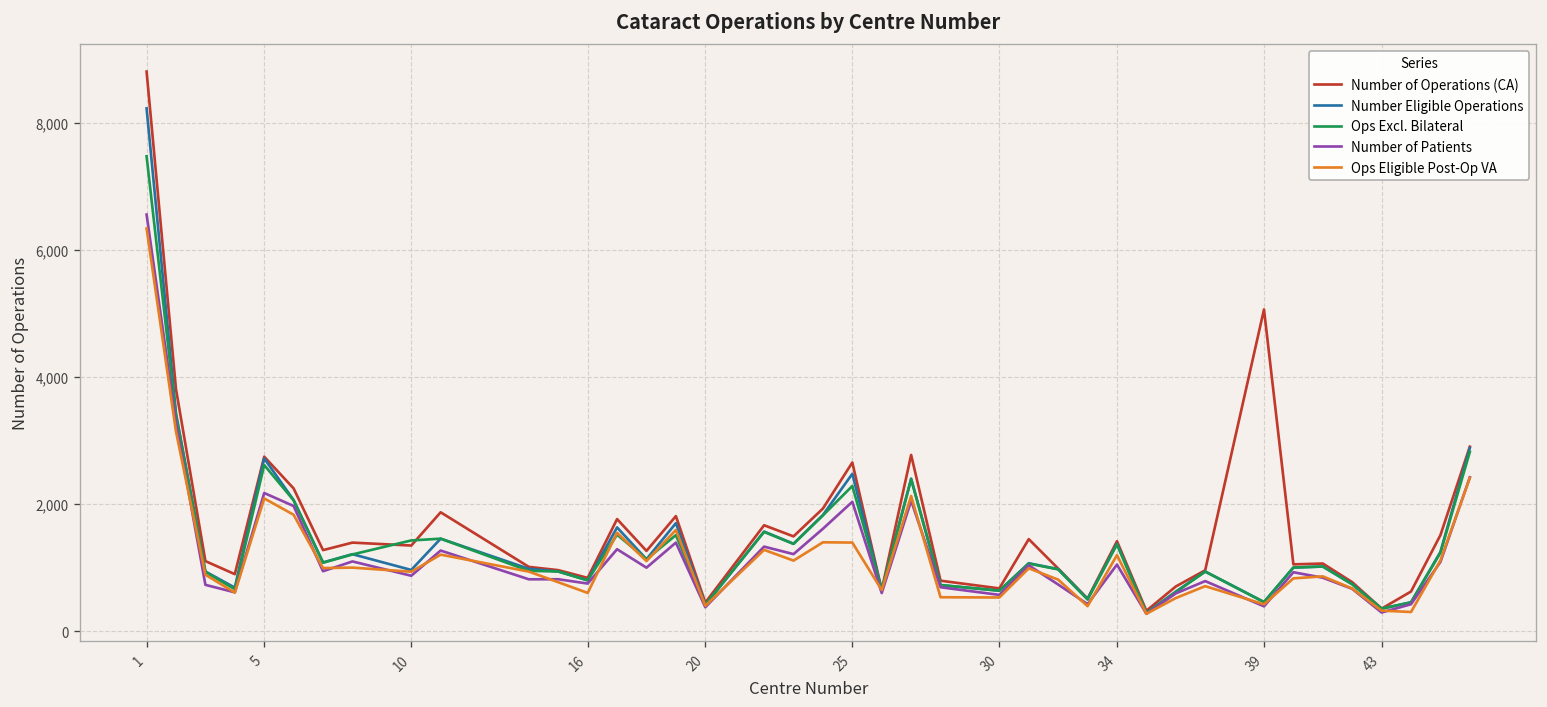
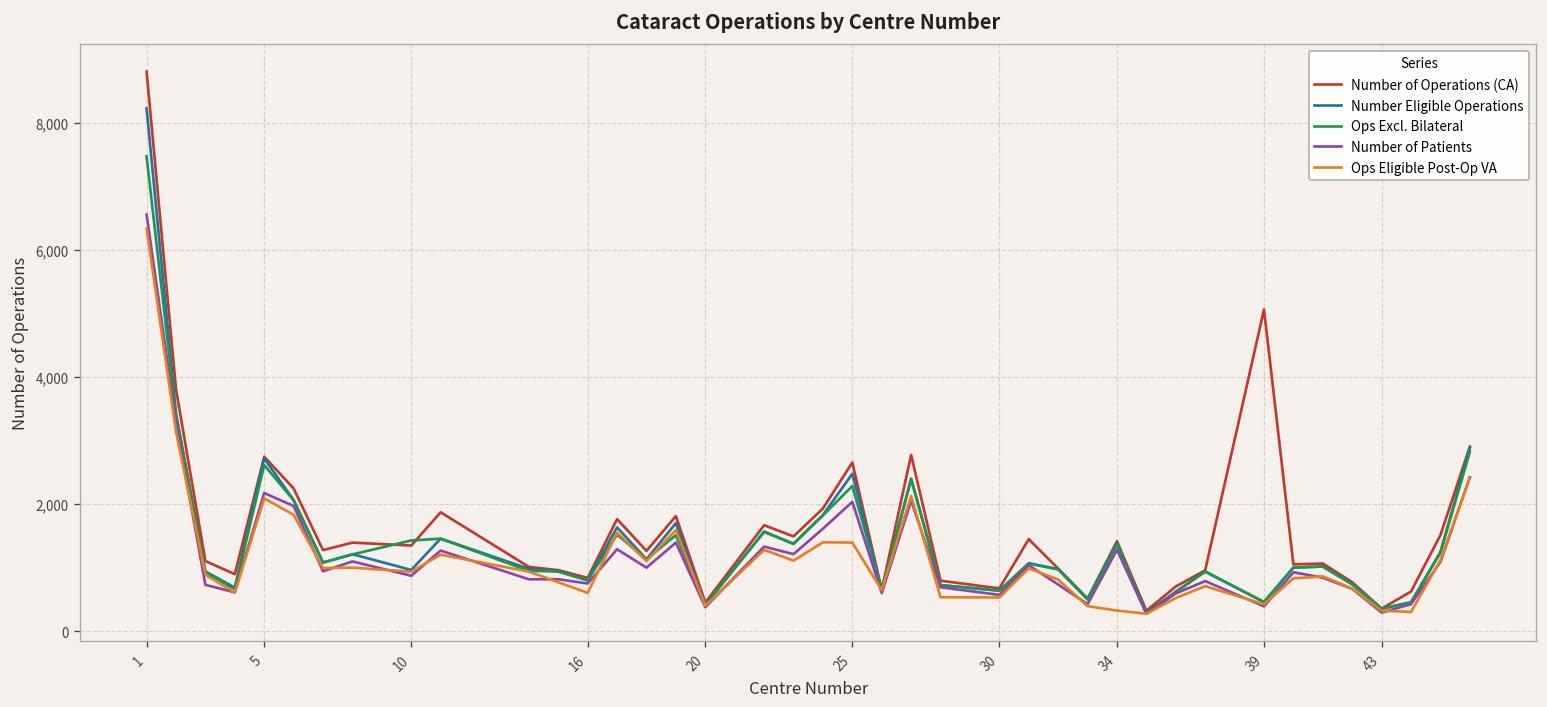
  {
    "Number of Operations (CA)": {
      "1": "8,800",
      "10": "1,400",
      "25": "2,700",
      "39": "5,100"
    },
    "Number Eligible Operations": {
      "1": "8,200",
      "25": "2,500"
    },
    "Ops Excl. Bilateral": {
      "1": "7,500",
      "5": "2,600",
      "10": "1,400",
      "25": "2,300"
    },
    "Number of Patients": {
      "1": "6,600",
      "5": "2,200",
      "10": "900",
      "16": "800",
      "25": "2,000",
-     "34": "1,100"
+     "34": "1,300"
    },
    "Ops Eligible Post-Op VA": {
      "1": "6,300",
      "5": "2,100",
      "16": "600",
      "25": "1,400",
-     "34": "1,200"
+     "34": "300"
    }
  }
